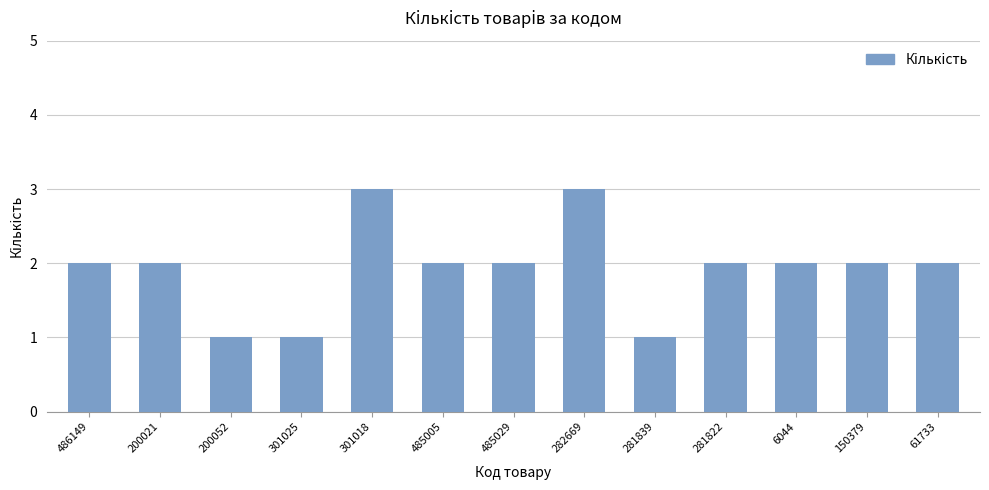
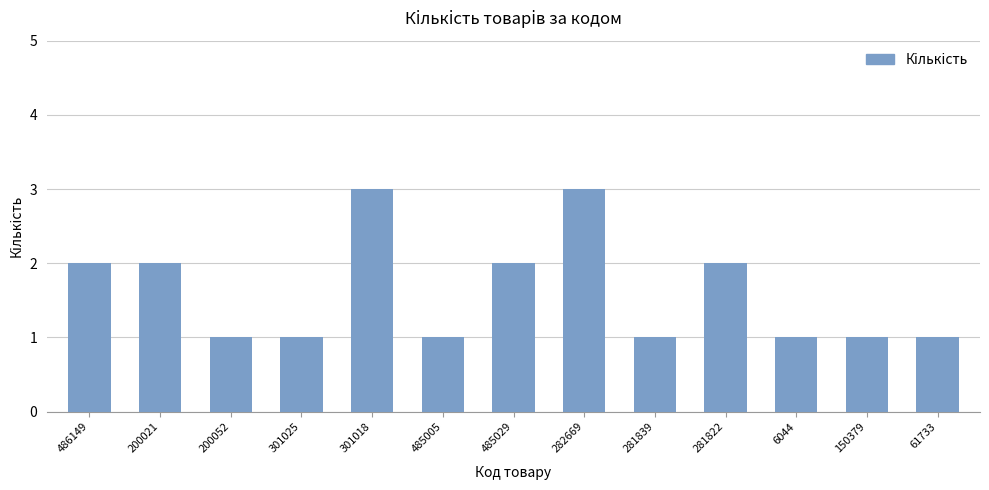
  {
    "486149": 2,
    "200021": 2,
    "200052": 1,
    "301025": 1,
    "301018": 3,
-   "485005": 2,
+   "485005": 1,
    "485029": 2,
    "282669": 3,
    "281839": 1,
    "281822": 2,
-   "6044": 2,
-   "150379": 2,
-   "61733": 2
+   "6044": 1,
+   "150379": 1,
+   "61733": 1
  }
